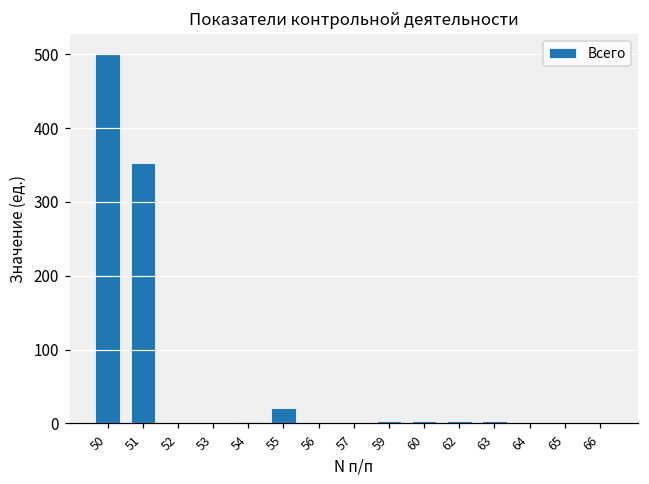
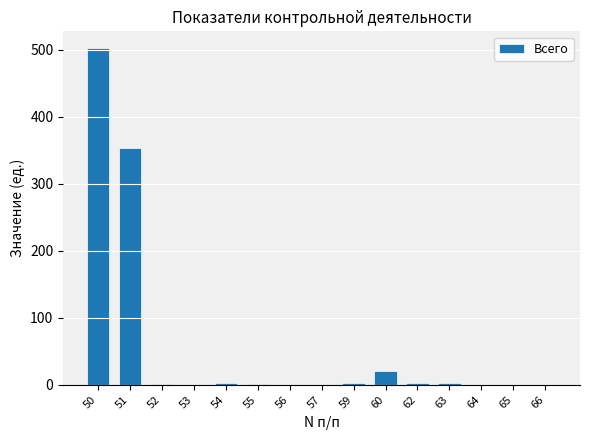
  {
    "50": 500,
    "51": 350,
    "53": 0,
-   "55": 20,
+   "55": 0,
    "56": 0,
    "57": 0,
-   "60": 0,
+   "60": 20,
    "64": 0,
    "65": 0,
    "66": 0
  }
